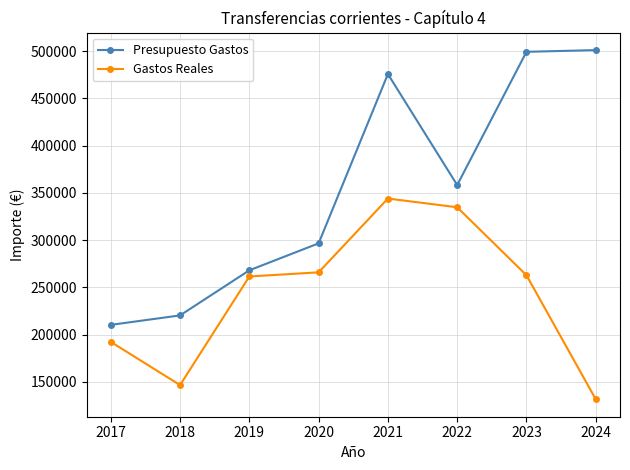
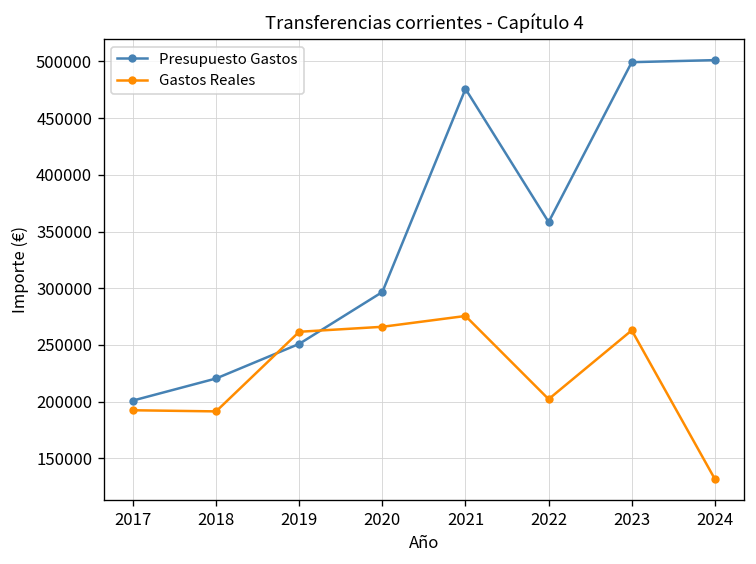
  {
    "Presupuesto Gastos": {
-     "2017": 210000,
+     "2017": 200000,
      "2018": 220000,
-     "2019": 270000,
+     "2019": 250000,
      "2020": 300000,
      "2021": 480000,
      "2022": 360000,
      "2023": 500000,
      "2024": 500000
    },
    "Gastos Reales": {
      "2017": 190000,
-     "2018": 150000,
+     "2018": 190000,
      "2019": 260000,
      "2020": 270000,
-     "2021": 340000,
-     "2022": 330000,
+     "2021": 280000,
+     "2022": 200000,
      "2023": 260000,
      "2024": 130000
    }
  }
